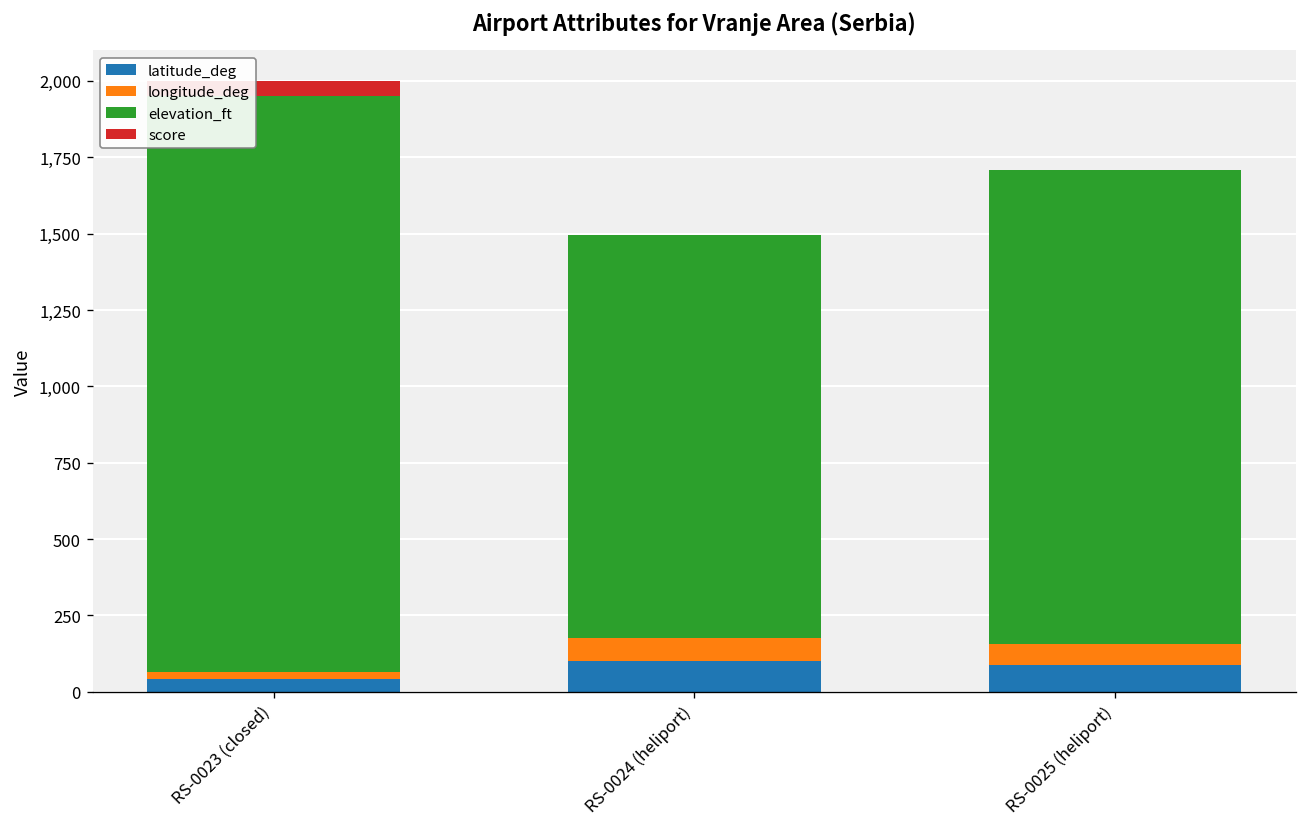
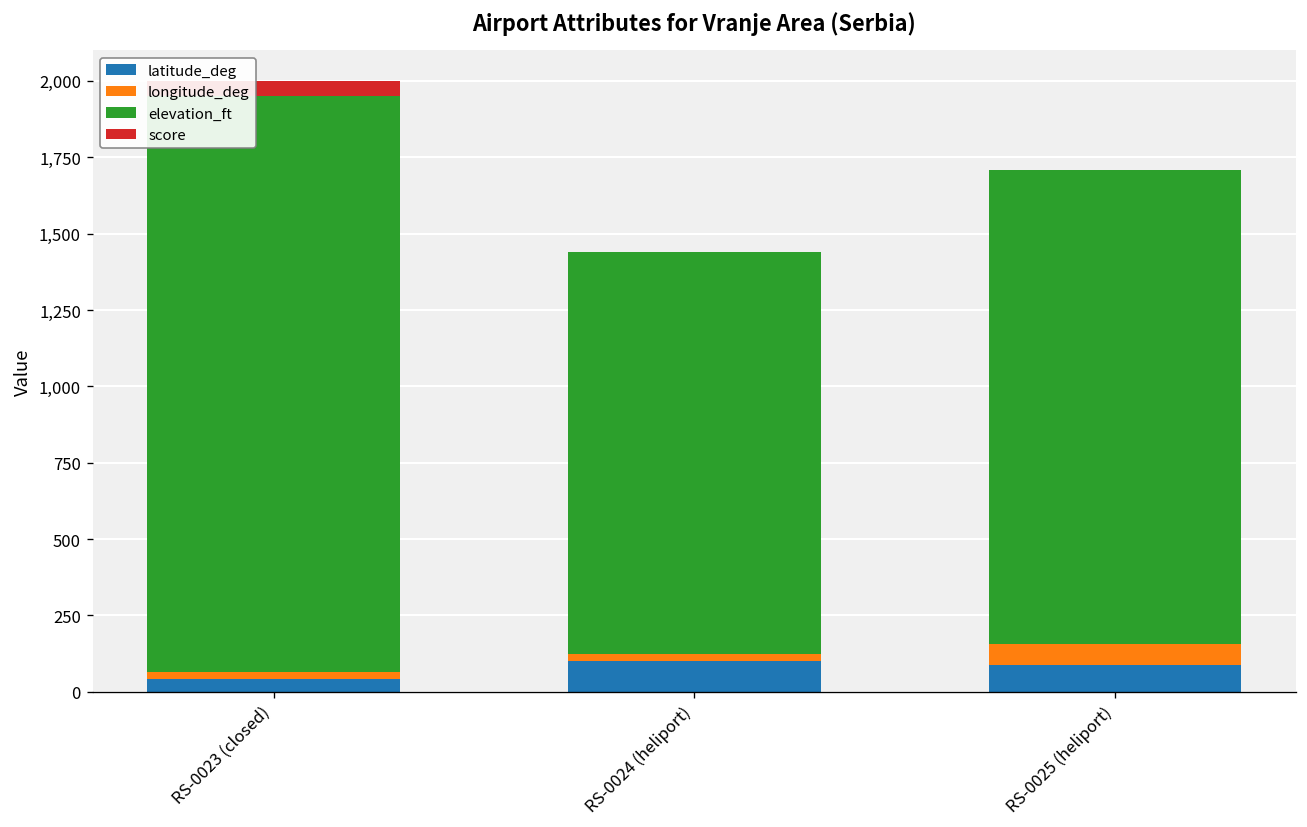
  {
    "latitude_deg": {
      "RS-0023 (closed)": "40",
      "RS-0024 (heliport)": "100",
      "RS-0025 (heliport)": "90"
    },
    "longitude_deg": {
      "RS-0023 (closed)": "20",
-     "RS-0024 (heliport)": "80",
+     "RS-0024 (heliport)": "20",
      "RS-0025 (heliport)": "70"
    },
    "elevation_ft": {
      "RS-0023 (closed)": "1,890",
      "RS-0024 (heliport)": "1,320",
      "RS-0025 (heliport)": "1,550"
    },
    "score": {
      "RS-0023 (closed)": "50",
      "RS-0024 (heliport)": "0",
      "RS-0025 (heliport)": "0"
    }
  }
